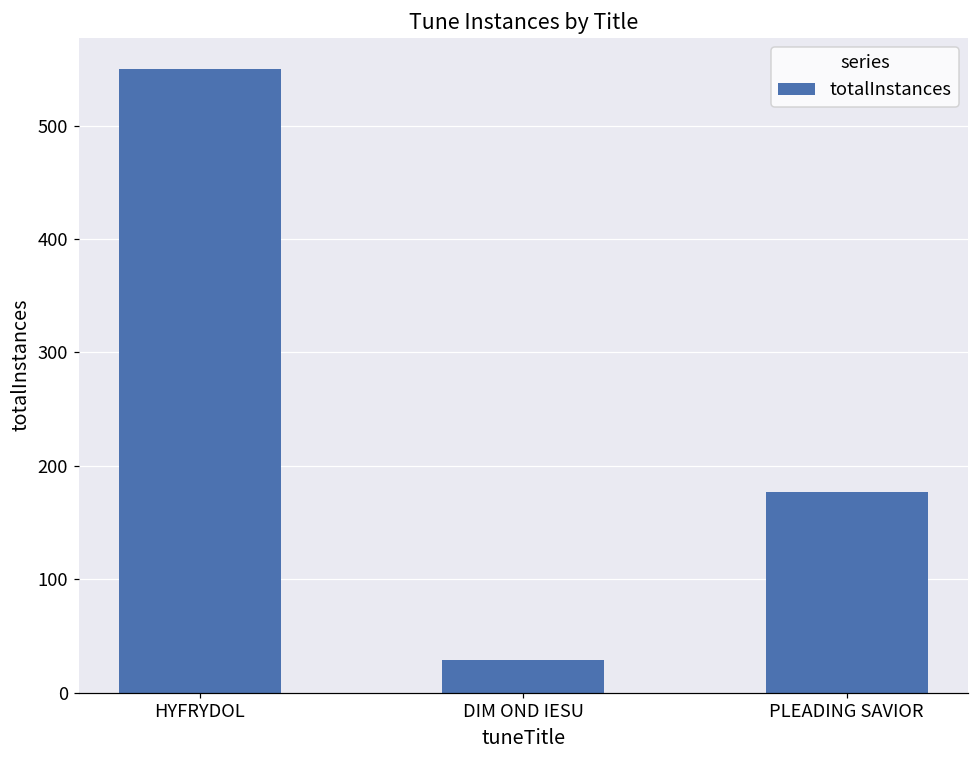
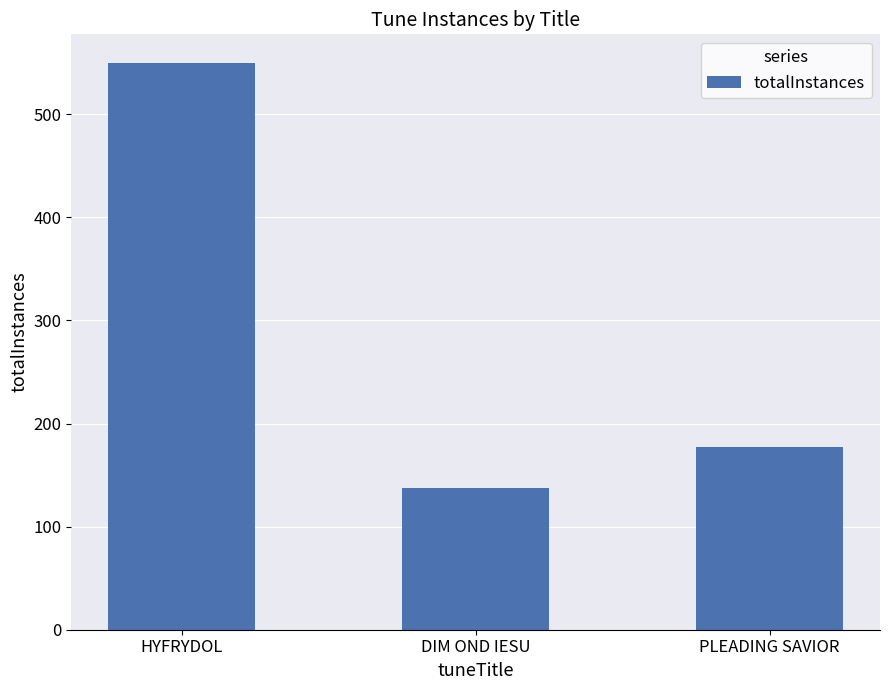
  {
    "HYFRYDOL": 550,
-   "DIM OND IESU": 29,
+   "DIM OND IESU": 137,
    "PLEADING SAVIOR": 177
  }
